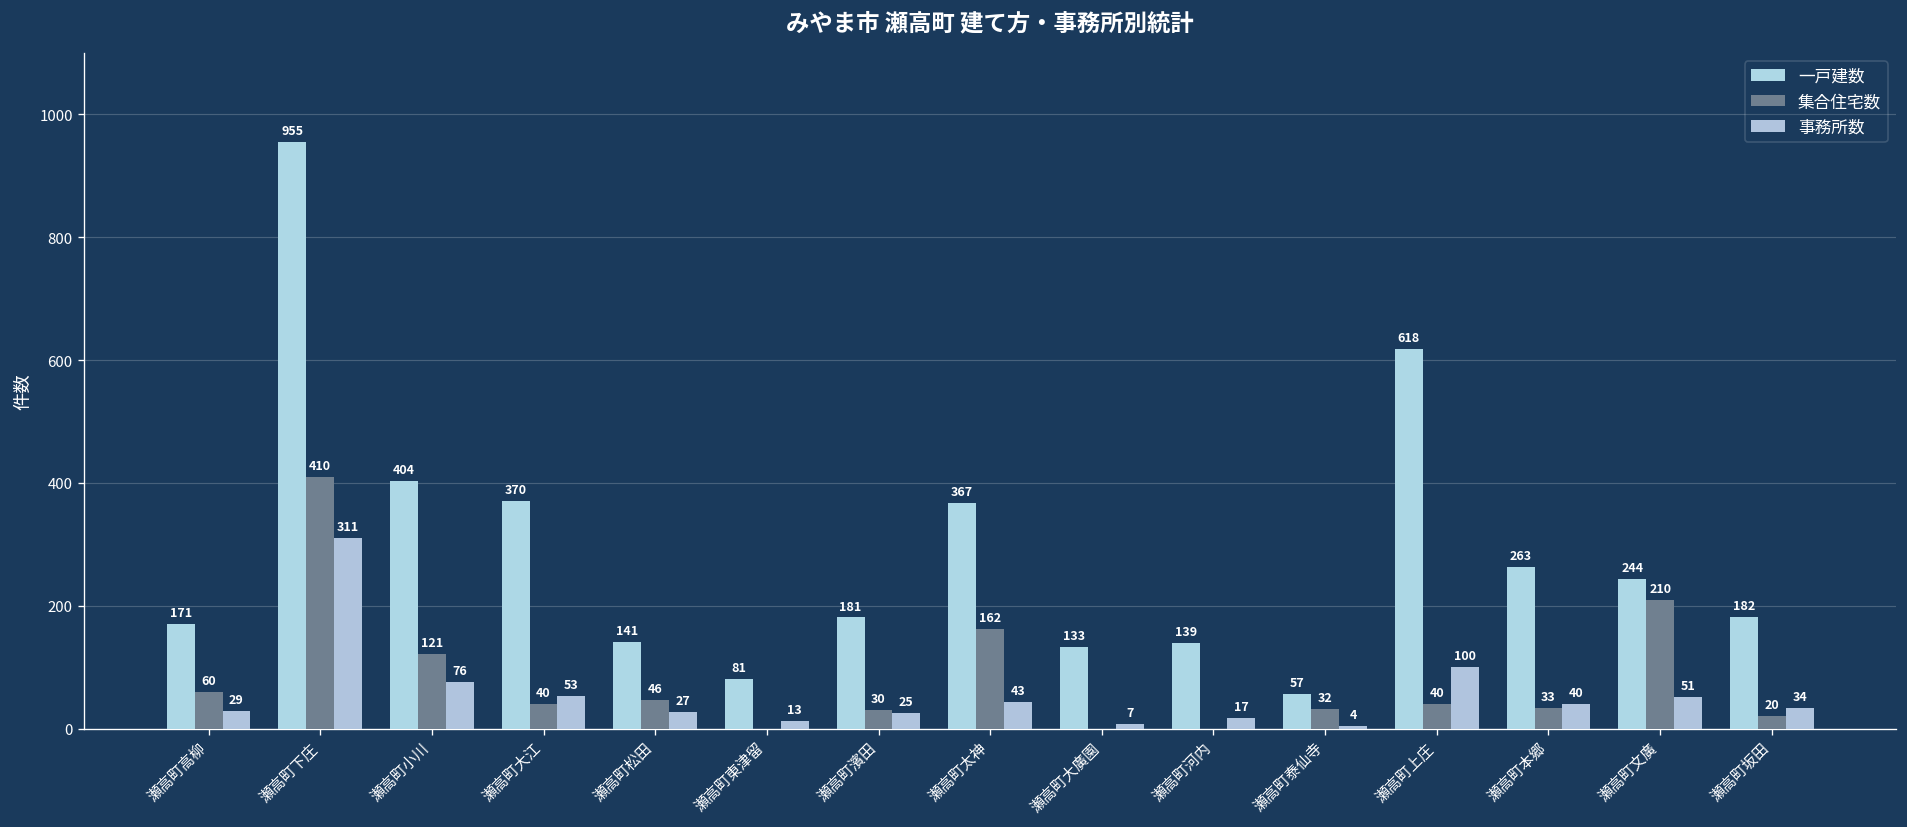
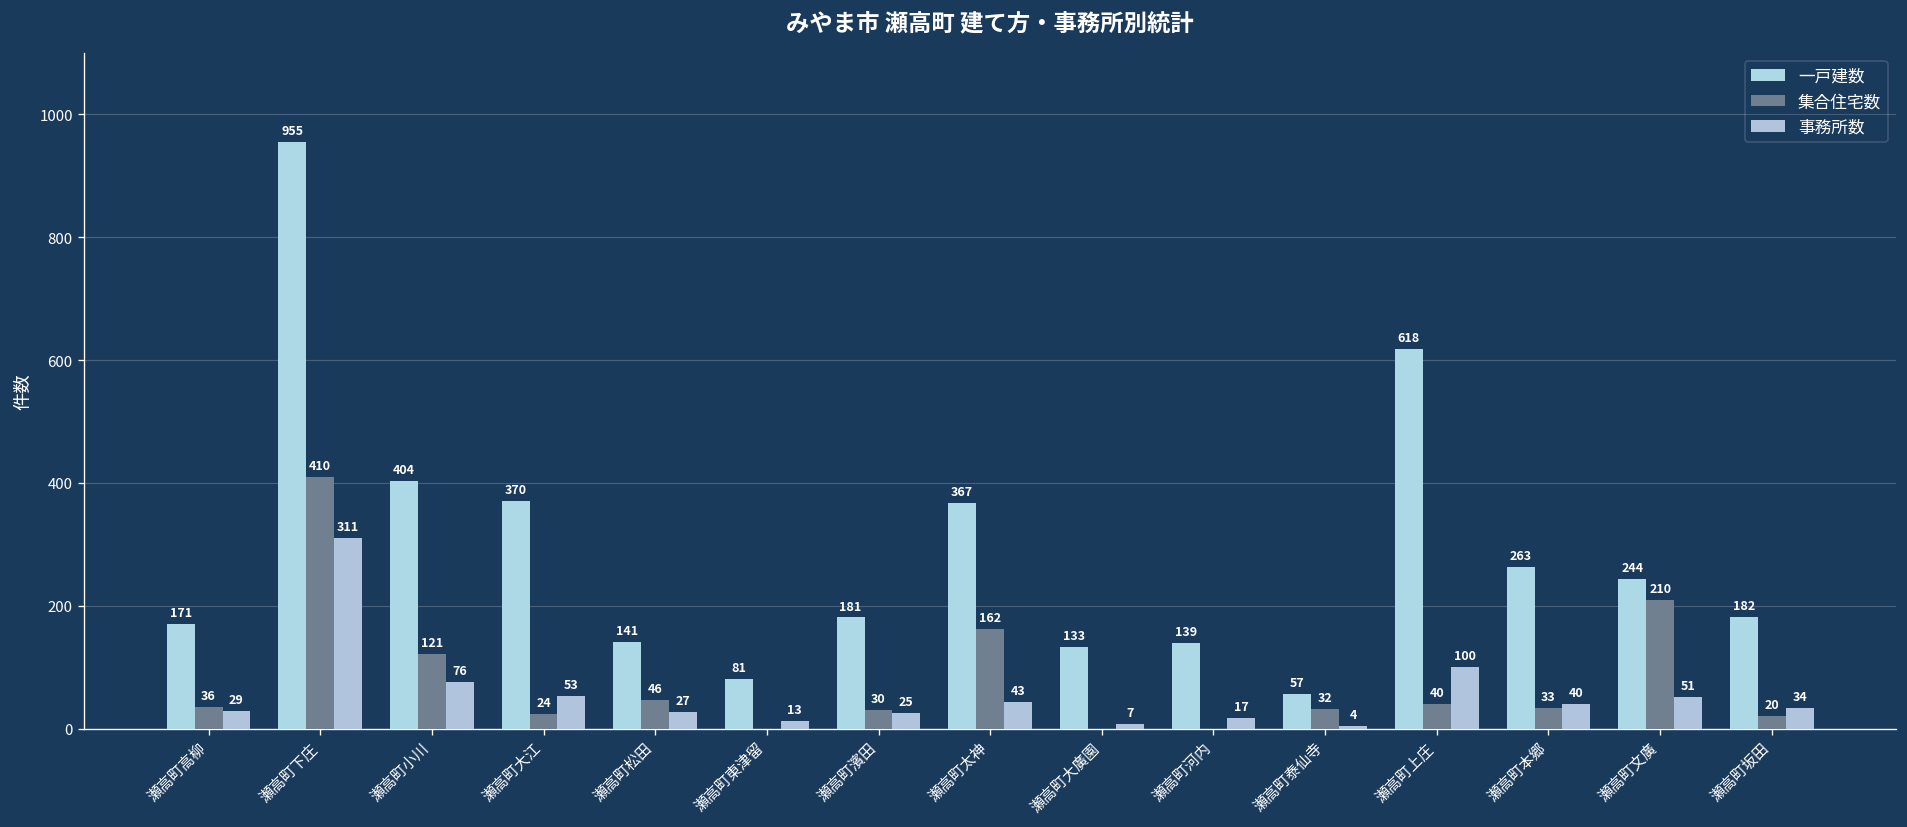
  {
    "集合住宅数": {
-     "瀬高町高柳": 60,
+     "瀬高町高柳": 36,
      "瀬高町下庄": 410,
      "瀬高町小川": 121,
-     "瀬高町大江": 40,
+     "瀬高町大江": 24,
      "瀬高町松田": 46,
      "瀬高町濱田": 30,
      "瀬高町太神": 162,
      "瀬高町泰仙寺": 32,
      "瀬高町上庄": 40,
      "瀬高町本郷": 33,
      "瀬高町文廣": 210,
      "瀬高町坂田": 20
    }
  }
